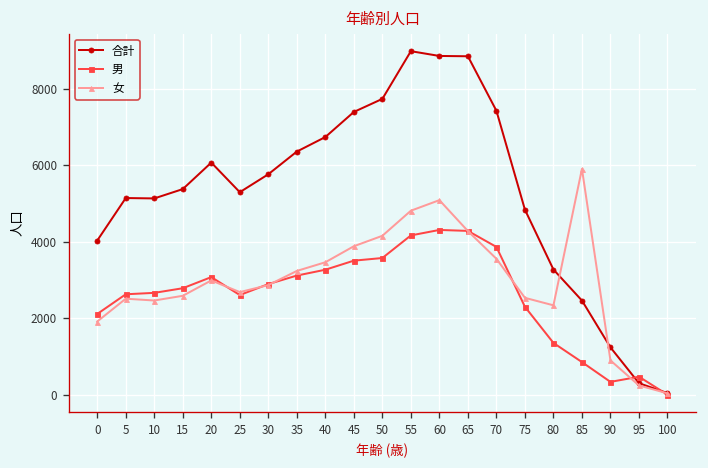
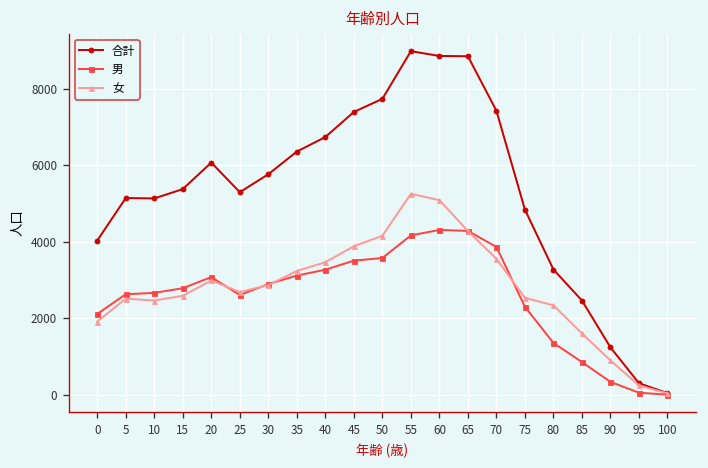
  {
    "合計": {
      "0": 4000,
      "5": 5100,
      "10": 5100,
      "15": 5400,
      "20": 6100,
      "25": 5300,
      "30": 5800,
      "35": 6400,
      "40": 6700,
      "45": 7400,
      "50": 7700,
      "55": 9000,
      "60": 8900,
      "65": 8900,
      "70": 7400,
      "75": 4800,
      "80": 3300,
      "85": 2500,
      "90": 1200
    },
    "男": {
      "0": 2100,
      "5": 2600,
      "10": 2700,
      "15": 2800,
      "20": 3100,
      "35": 3100,
      "40": 3300,
      "45": 3500,
      "50": 3600,
      "55": 4200,
      "60": 4300,
      "70": 3900,
      "75": 2300,
      "80": 1400,
      "85": 900,
      "90": 300,
-     "95": 500
+     "95": 100
    },
    "女": {
      "0": 1900,
      "5": 2500,
      "10": 2500,
      "15": 2600,
      "20": 3000,
      "35": 3200,
      "40": 3500,
      "45": 3900,
      "50": 4200,
-     "55": 4800,
+     "55": 5300,
      "60": 5100,
      "70": 3600,
      "75": 2500,
      "80": 2300,
-     "85": 5900,
+     "85": 1600,
      "90": 900
    }
  }
